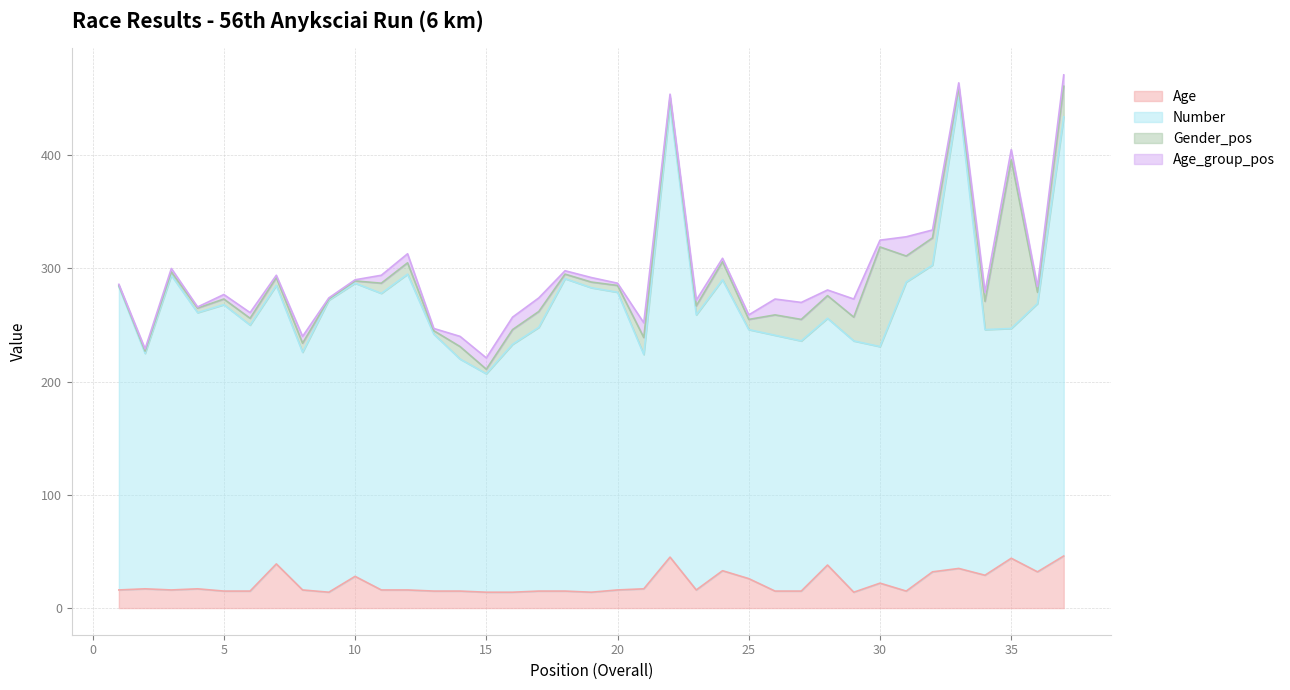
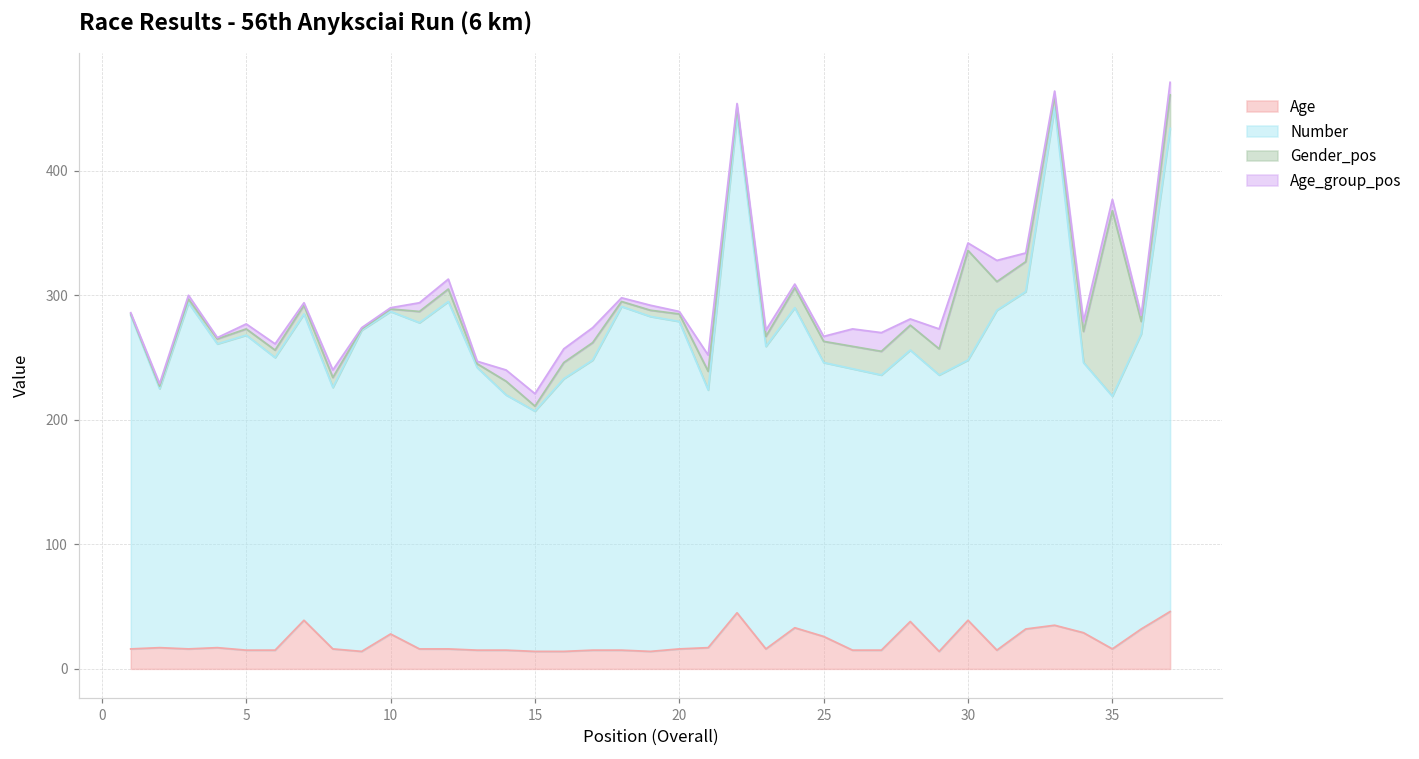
  {
    "Age": {
      "5": 15,
      "10": 28,
      "15": 14,
      "20": 16,
      "25": 26,
-     "30": 22,
-     "35": 44
+     "30": 39,
+     "35": 16
    },
    "Gender_pos": {
      "5": 5,
      "15": 4,
-     "25": 9,
+     "25": 17,
      "30": 88,
      "35": 149
    }
  }
